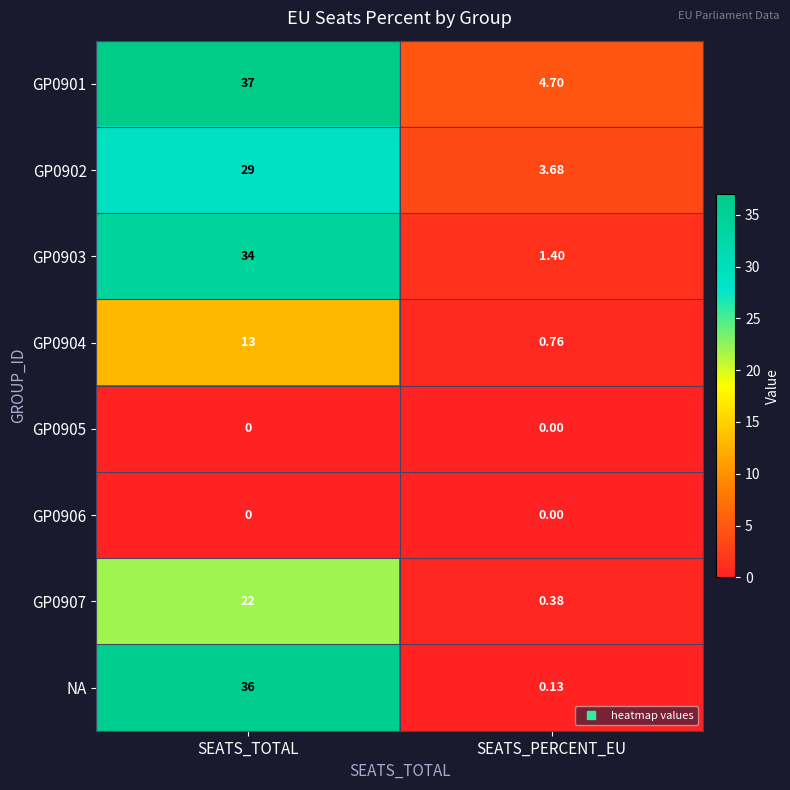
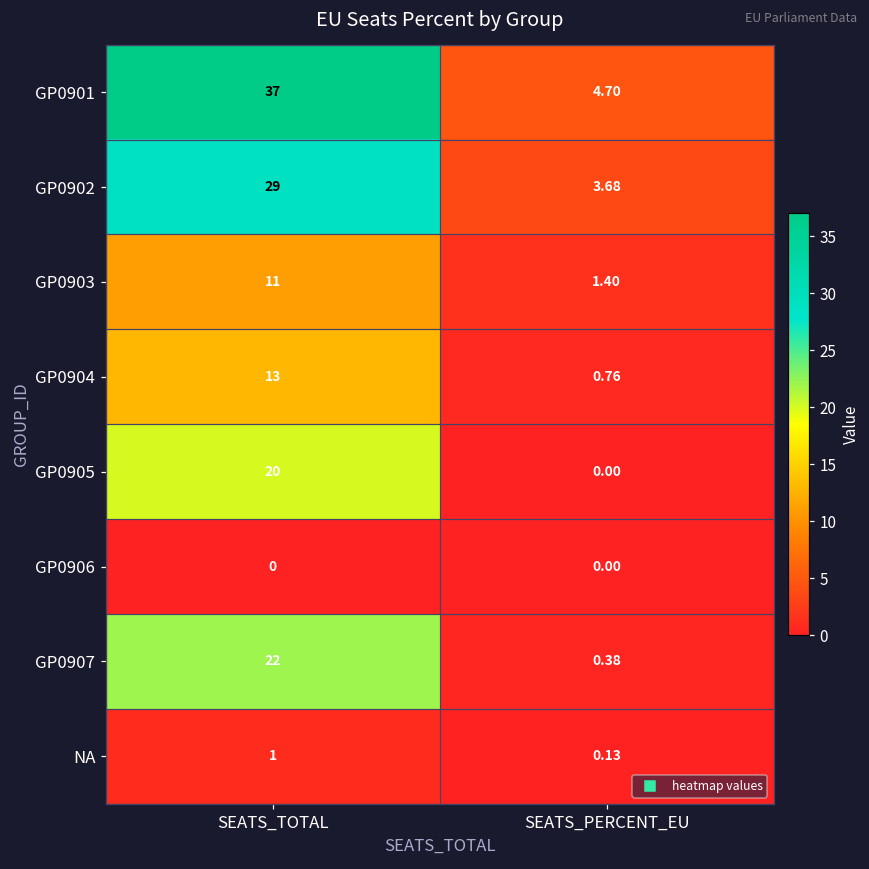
  {
    "GP0901": {
      "SEATS_TOTAL": 37,
      "SEATS_PERCENT_EU": 4.70
    },
    "GP0902": {
      "SEATS_TOTAL": 29,
      "SEATS_PERCENT_EU": 3.68
    },
    "GP0903": {
-     "SEATS_TOTAL": 34,
+     "SEATS_TOTAL": 11,
      "SEATS_PERCENT_EU": 1.40
    },
    "GP0904": {
      "SEATS_TOTAL": 13,
      "SEATS_PERCENT_EU": 0.76
    },
    "GP0905": {
-     "SEATS_TOTAL": 0,
+     "SEATS_TOTAL": 20,
      "SEATS_PERCENT_EU": 0.00
    },
    "GP0906": {
      "SEATS_TOTAL": 0,
      "SEATS_PERCENT_EU": 0.00
    },
    "GP0907": {
      "SEATS_TOTAL": 22,
      "SEATS_PERCENT_EU": 0.38
    },
    "NA": {
-     "SEATS_TOTAL": 36,
+     "SEATS_TOTAL": 1,
      "SEATS_PERCENT_EU": 0.13
    }
  }
